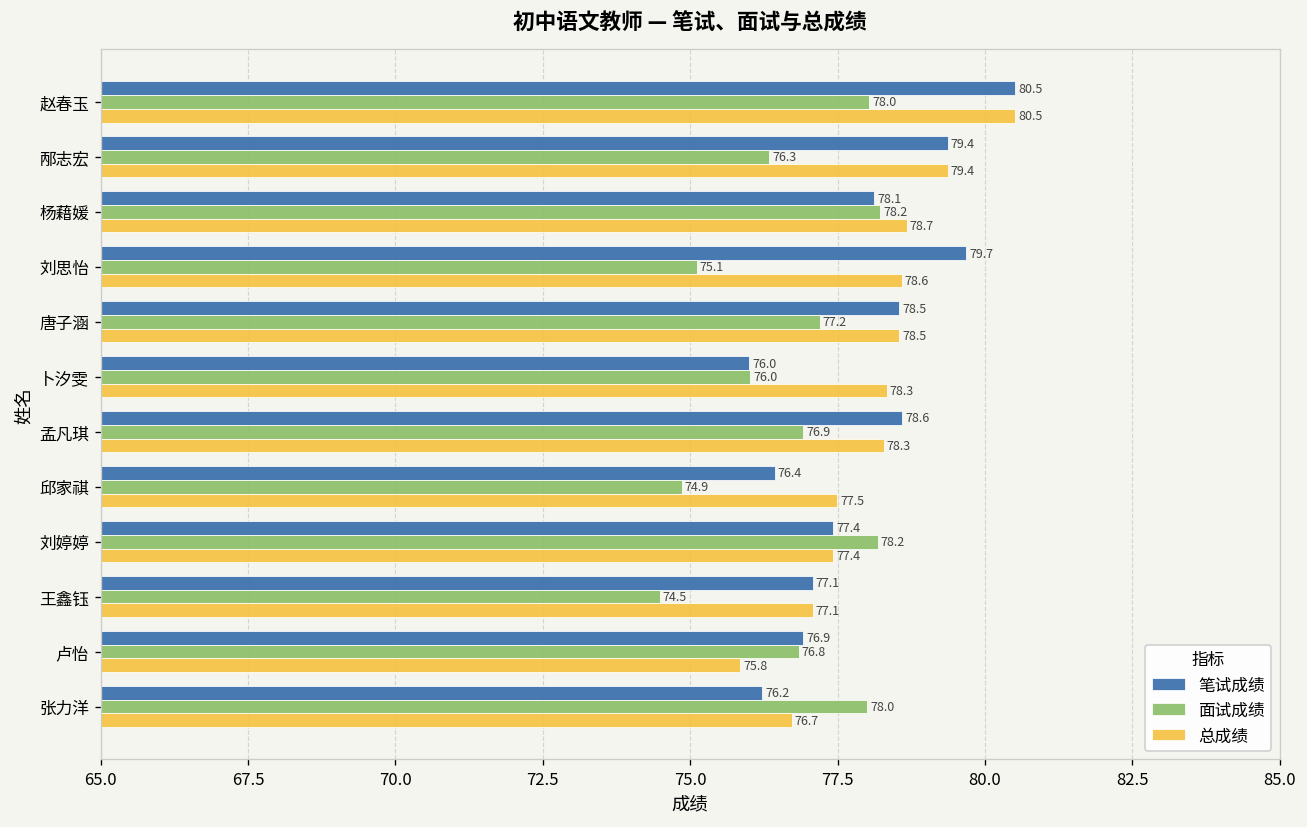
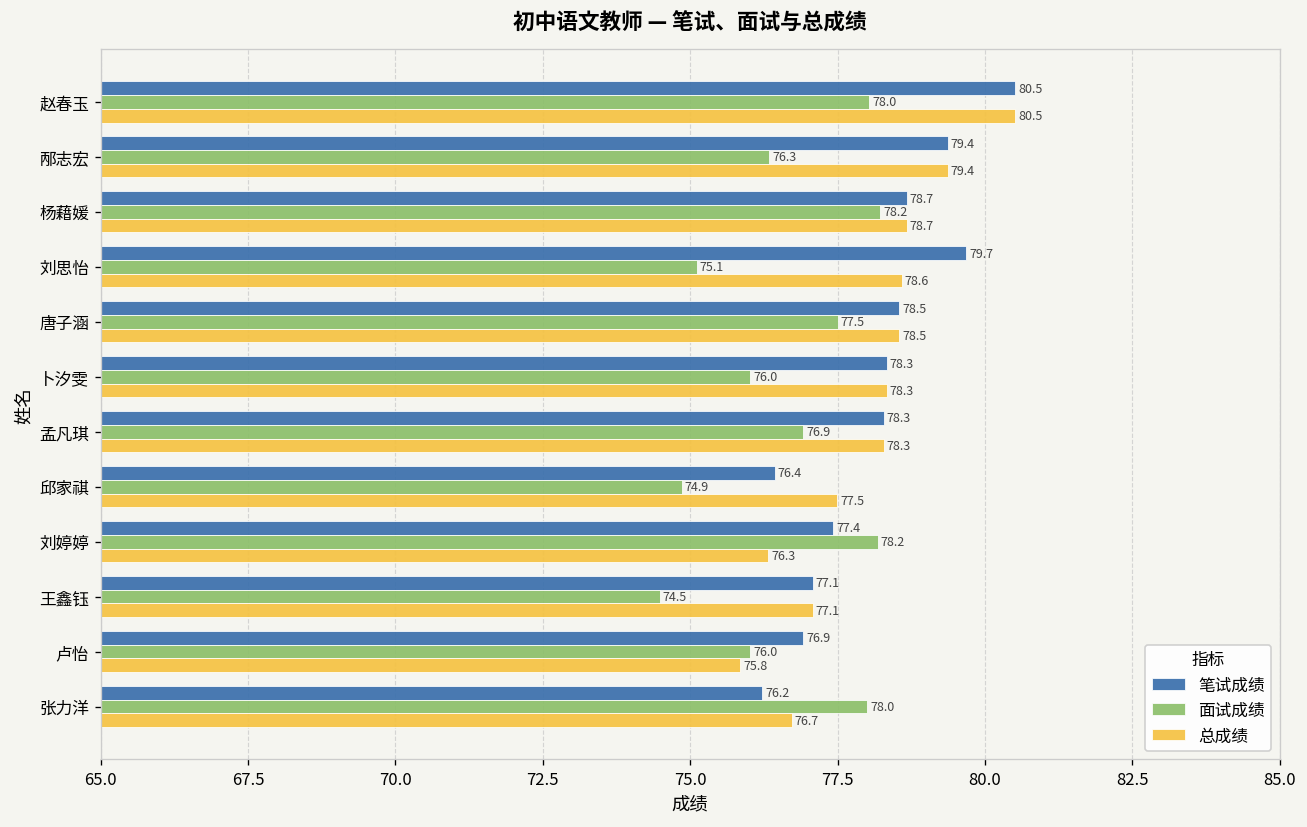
  {
    "笔试成绩": {
      "赵春玉": 80.5,
      "邴志宏": 79.4,
-     "杨藉媛": 78.1,
+     "杨藉媛": 78.7,
      "刘思怡": 79.7,
      "唐子涵": 78.5,
-     "卜汐雯": 76.0,
-     "孟凡琪": 78.6,
+     "卜汐雯": 78.3,
+     "孟凡琪": 78.3,
      "邱家祺": 76.4,
      "刘婷婷": 77.4,
      "王鑫钰": 77.1,
      "卢怡": 76.9,
      "张力洋": 76.2
    },
    "面试成绩": {
      "赵春玉": 78.0,
      "邴志宏": 76.3,
      "杨藉媛": 78.2,
      "刘思怡": 75.1,
-     "唐子涵": 77.2,
+     "唐子涵": 77.5,
      "卜汐雯": 76.0,
      "孟凡琪": 76.9,
      "邱家祺": 74.9,
      "刘婷婷": 78.2,
      "王鑫钰": 74.5,
-     "卢怡": 76.8,
+     "卢怡": 76.0,
      "张力洋": 78.0
    },
    "总成绩": {
      "赵春玉": 80.5,
      "邴志宏": 79.4,
      "杨藉媛": 78.7,
      "刘思怡": 78.6,
      "唐子涵": 78.5,
      "卜汐雯": 78.3,
      "孟凡琪": 78.3,
      "邱家祺": 77.5,
-     "刘婷婷": 77.4,
+     "刘婷婷": 76.3,
      "王鑫钰": 77.1,
      "卢怡": 75.8,
      "张力洋": 76.7
    }
  }
